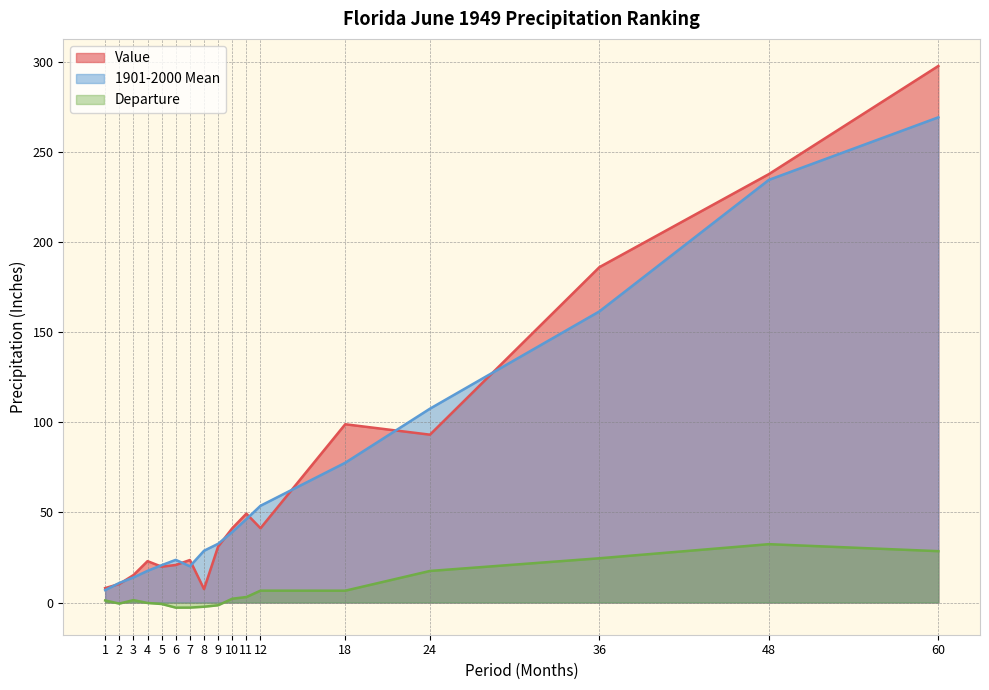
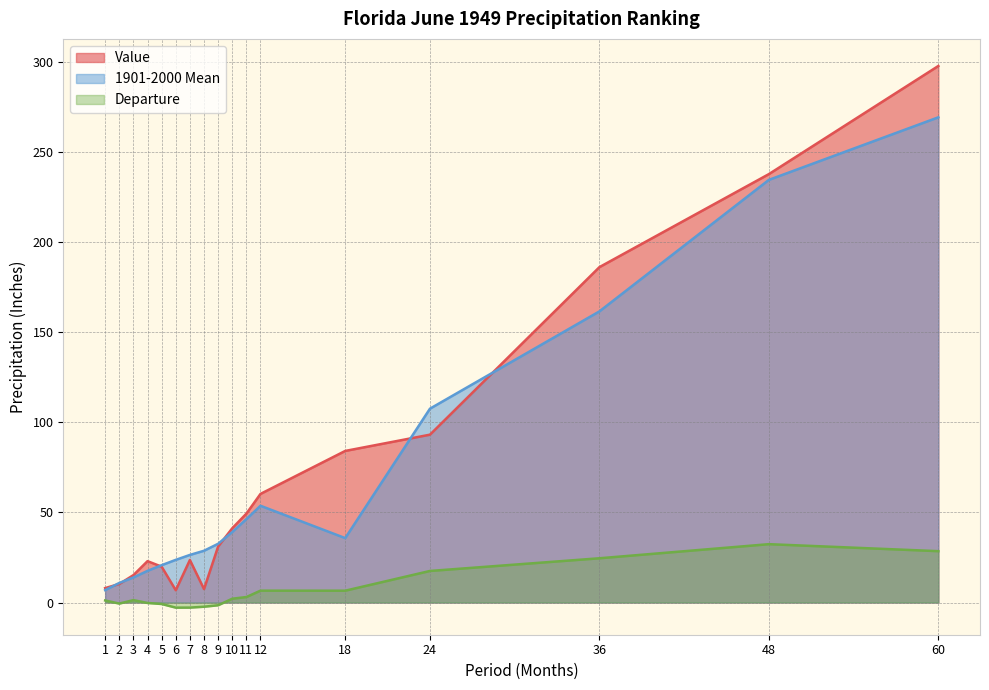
  {
    "Value": {
      "4": 23,
-     "6": 21,
+     "6": 7,
      "7": 24,
      "8": 7,
      "9": 31,
      "10": 41,
      "11": 49,
-     "12": 41,
-     "18": 99,
+     "12": 60,
+     "18": 84,
      "24": 93,
      "36": 186,
      "48": 238,
      "60": 298
    },
    "1901-2000 Mean": {
      "4": 18,
      "6": 24,
-     "7": 20,
+     "7": 26,
      "8": 29,
      "9": 33,
      "10": 39,
      "11": 46,
      "12": 54,
-     "18": 78,
+     "18": 36,
      "24": 108,
      "36": 162,
      "48": 234,
      "60": 269
    }
  }
